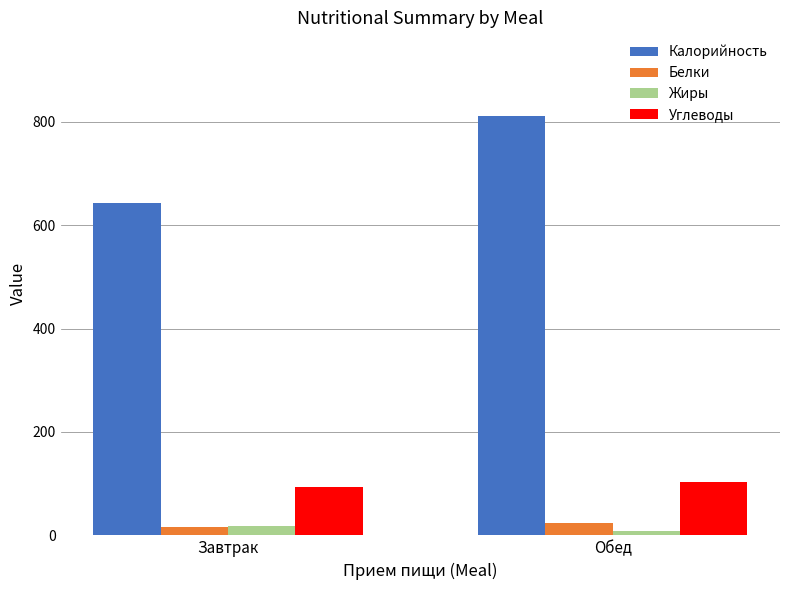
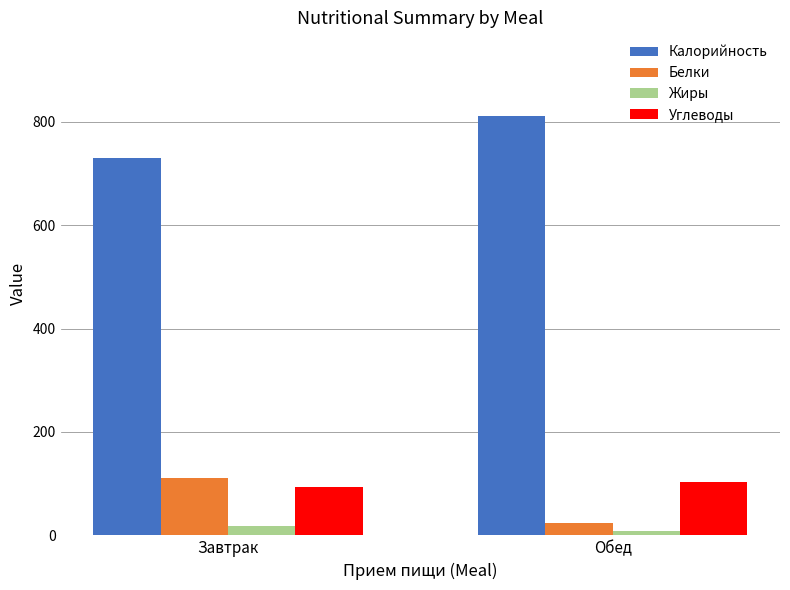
  {
    "Калорийность": {
-     "Завтрак": 640,
+     "Завтрак": 730,
      "Обед": 810
    },
    "Белки": {
-     "Завтрак": 20,
+     "Завтрак": 110,
      "Обед": 20
    },
    "Жиры": {
      "Завтрак": 20,
      "Обед": 10
    },
    "Углеводы": {
      "Завтрак": 90,
      "Обед": 100
    }
  }
